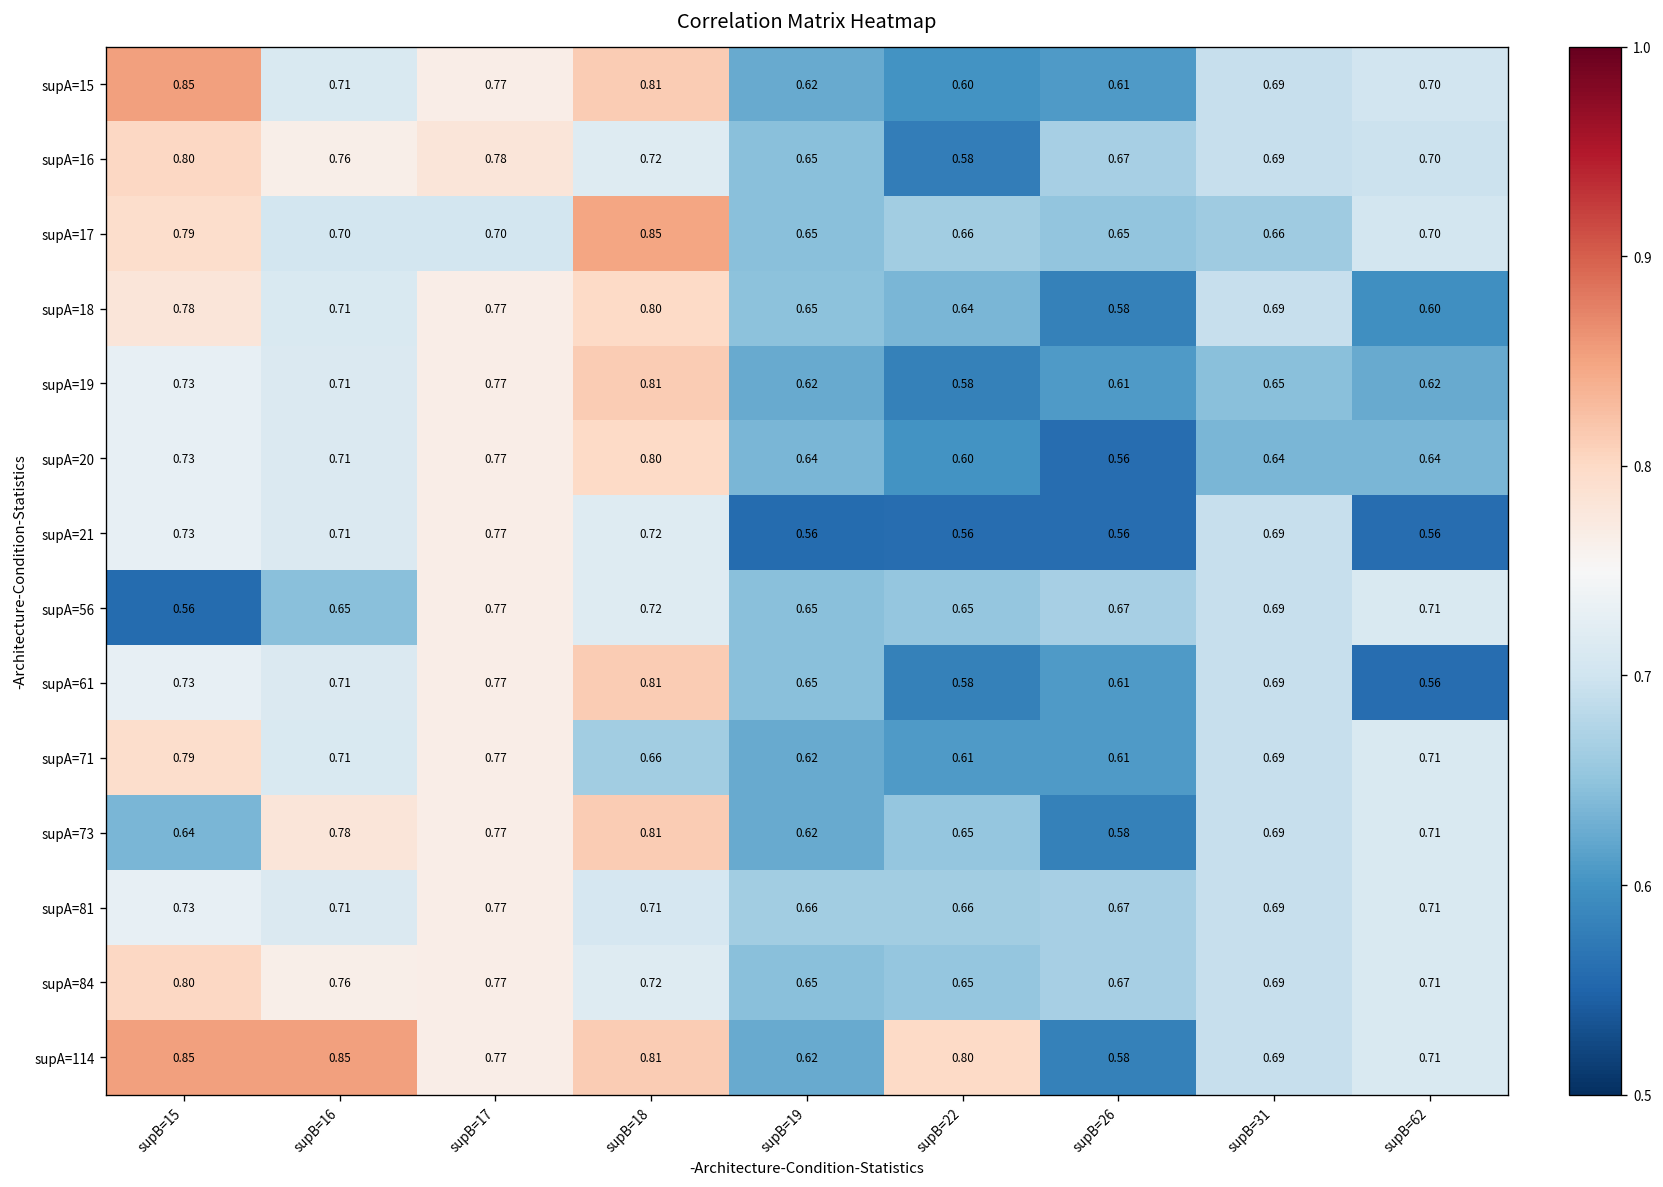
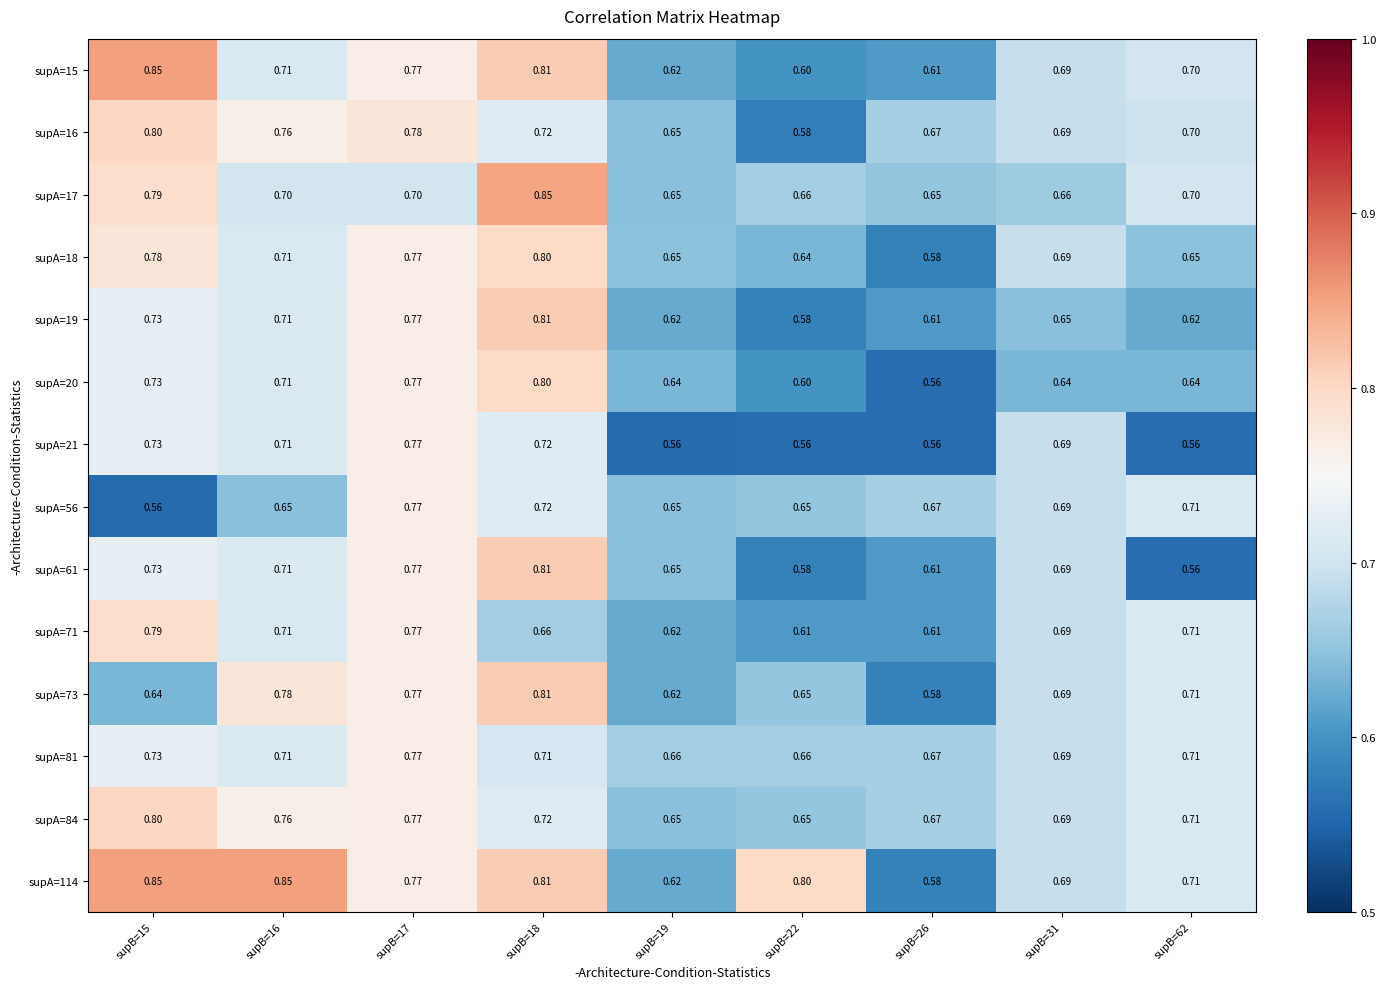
  {
    "supA=15": {
      "supB=15": 0.85,
      "supB=16": 0.71,
      "supB=17": 0.77,
      "supB=18": 0.81,
      "supB=19": 0.62,
      "supB=22": 0.60,
      "supB=26": 0.61,
      "supB=31": 0.69,
      "supB=62": 0.70
    },
    "supA=16": {
      "supB=15": 0.80,
      "supB=16": 0.76,
      "supB=17": 0.78,
      "supB=18": 0.72,
      "supB=19": 0.65,
      "supB=22": 0.58,
      "supB=26": 0.67,
      "supB=31": 0.69,
      "supB=62": 0.70
    },
    "supA=17": {
      "supB=15": 0.79,
      "supB=16": 0.70,
      "supB=17": 0.70,
      "supB=18": 0.85,
      "supB=19": 0.65,
      "supB=22": 0.66,
      "supB=26": 0.65,
      "supB=31": 0.66,
      "supB=62": 0.70
    },
    "supA=18": {
      "supB=15": 0.78,
      "supB=16": 0.71,
      "supB=17": 0.77,
      "supB=18": 0.80,
      "supB=19": 0.65,
      "supB=22": 0.64,
      "supB=26": 0.58,
      "supB=31": 0.69,
-     "supB=62": 0.60
+     "supB=62": 0.65
    },
    "supA=19": {
      "supB=15": 0.73,
      "supB=16": 0.71,
      "supB=17": 0.77,
      "supB=18": 0.81,
      "supB=19": 0.62,
      "supB=22": 0.58,
      "supB=26": 0.61,
      "supB=31": 0.65,
      "supB=62": 0.62
    },
    "supA=20": {
      "supB=15": 0.73,
      "supB=16": 0.71,
      "supB=17": 0.77,
      "supB=18": 0.80,
      "supB=19": 0.64,
      "supB=22": 0.60,
      "supB=26": 0.56,
      "supB=31": 0.64,
      "supB=62": 0.64
    },
    "supA=21": {
      "supB=15": 0.73,
      "supB=16": 0.71,
      "supB=17": 0.77,
      "supB=18": 0.72,
      "supB=19": 0.56,
      "supB=22": 0.56,
      "supB=26": 0.56,
      "supB=31": 0.69,
      "supB=62": 0.56
    },
    "supA=56": {
      "supB=15": 0.56,
      "supB=16": 0.65,
      "supB=17": 0.77,
      "supB=18": 0.72,
      "supB=19": 0.65,
      "supB=22": 0.65,
      "supB=26": 0.67,
      "supB=31": 0.69,
      "supB=62": 0.71
    },
    "supA=61": {
      "supB=15": 0.73,
      "supB=16": 0.71,
      "supB=17": 0.77,
      "supB=18": 0.81,
      "supB=19": 0.65,
      "supB=22": 0.58,
      "supB=26": 0.61,
      "supB=31": 0.69,
      "supB=62": 0.56
    },
    "supA=71": {
      "supB=15": 0.79,
      "supB=16": 0.71,
      "supB=17": 0.77,
      "supB=18": 0.66,
      "supB=19": 0.62,
      "supB=22": 0.61,
      "supB=26": 0.61,
      "supB=31": 0.69,
      "supB=62": 0.71
    },
    "supA=73": {
      "supB=15": 0.64,
      "supB=16": 0.78,
      "supB=17": 0.77,
      "supB=18": 0.81,
      "supB=19": 0.62,
      "supB=22": 0.65,
      "supB=26": 0.58,
      "supB=31": 0.69,
      "supB=62": 0.71
    },
    "supA=81": {
      "supB=15": 0.73,
      "supB=16": 0.71,
      "supB=17": 0.77,
      "supB=18": 0.71,
      "supB=19": 0.66,
      "supB=22": 0.66,
      "supB=26": 0.67,
      "supB=31": 0.69,
      "supB=62": 0.71
    },
    "supA=84": {
      "supB=15": 0.80,
      "supB=16": 0.76,
      "supB=17": 0.77,
      "supB=18": 0.72,
      "supB=19": 0.65,
      "supB=22": 0.65,
      "supB=26": 0.67,
      "supB=31": 0.69,
      "supB=62": 0.71
    },
    "supA=114": {
      "supB=15": 0.85,
      "supB=16": 0.85,
      "supB=17": 0.77,
      "supB=18": 0.81,
      "supB=19": 0.62,
      "supB=22": 0.80,
      "supB=26": 0.58,
      "supB=31": 0.69,
      "supB=62": 0.71
    }
  }
